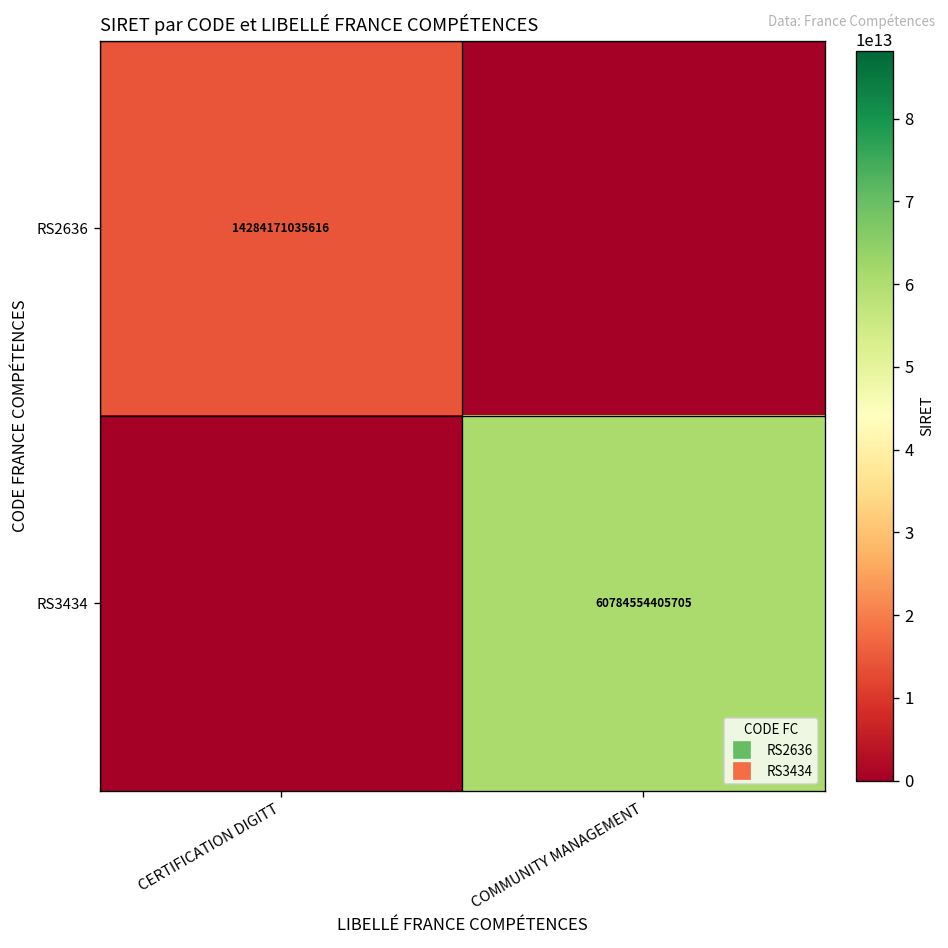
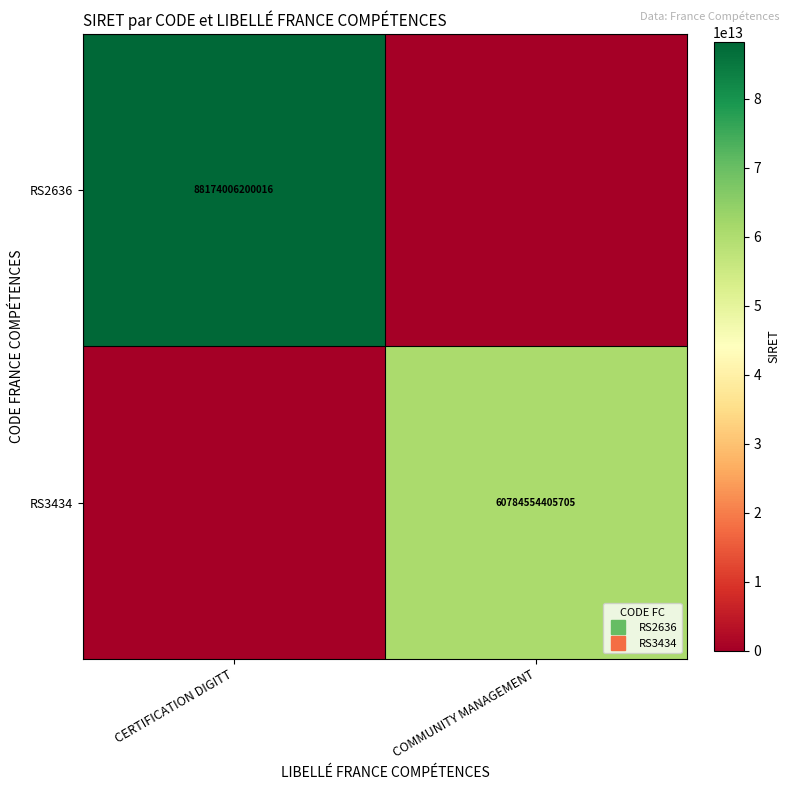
  {
    "RS2636": {
-     "CERTIFICATION DIGITT": 14284171035616
+     "CERTIFICATION DIGITT": 88174006200016
    },
    "RS3434": {
      "COMMUNITY MANAGEMENT": 60784554405705
    }
  }
